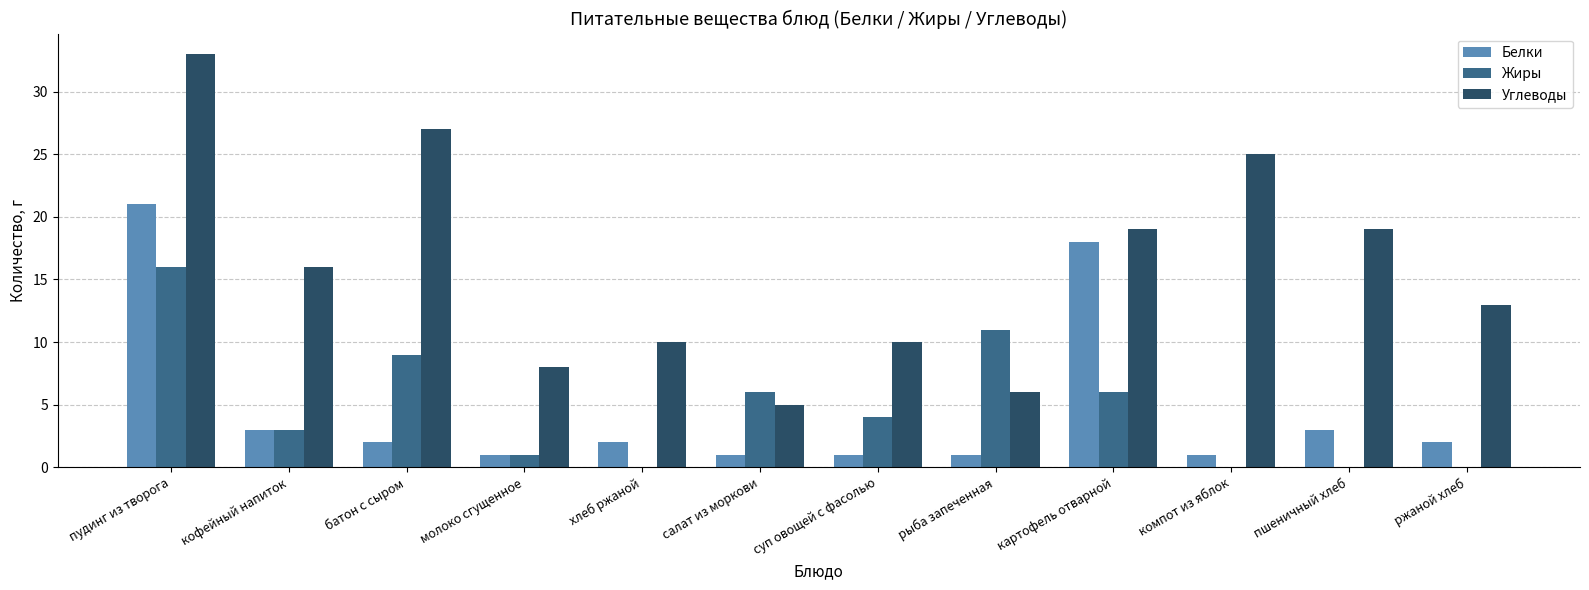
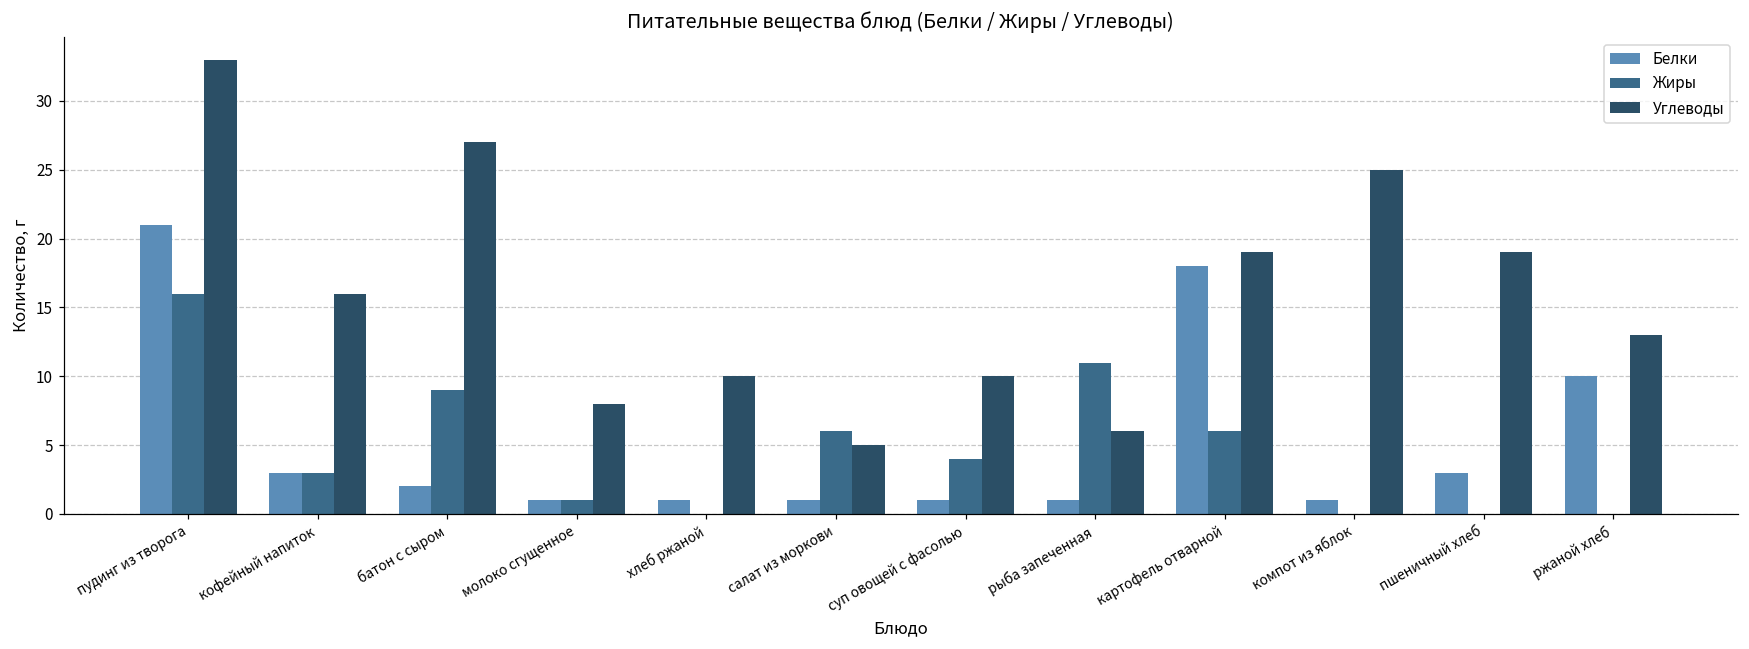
  {
    "Белки": {
      "пудинг из творога": 21,
      "кофейный напиток": 3,
      "батон с сыром": 2,
      "молоко сгущенное": 1,
-     "хлеб ржаной": 2,
+     "хлеб ржаной": 1,
      "салат из моркови": 1,
      "суп овощей с фасолью": 1,
      "рыба запеченная": 1,
      "картофель отварной": 18,
      "компот из яблок": 1,
      "пшеничный хлеб": 3,
-     "ржаной хлеб": 2
+     "ржаной хлеб": 10
    }
  }
